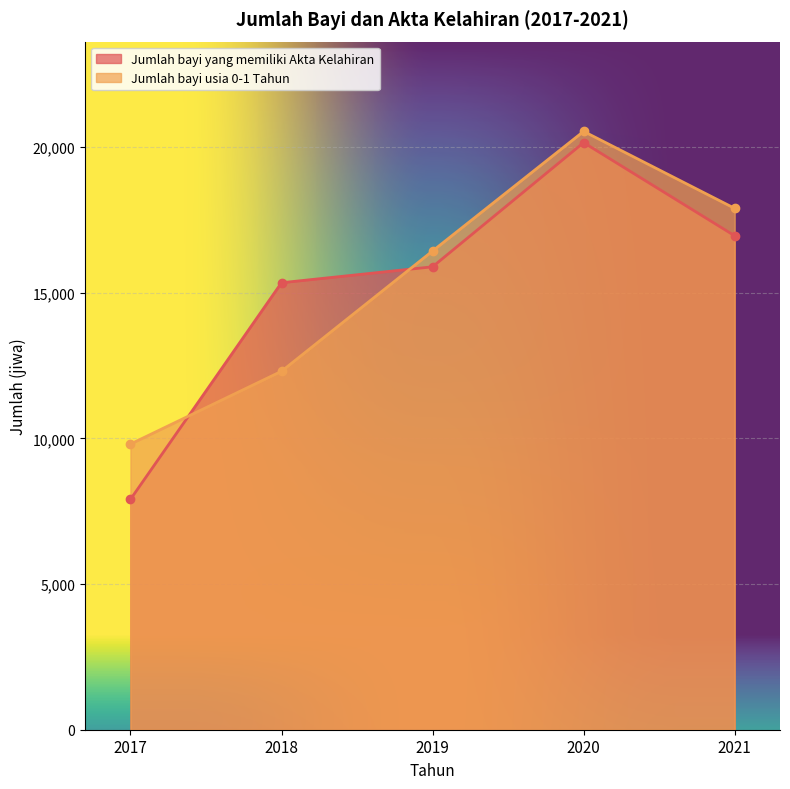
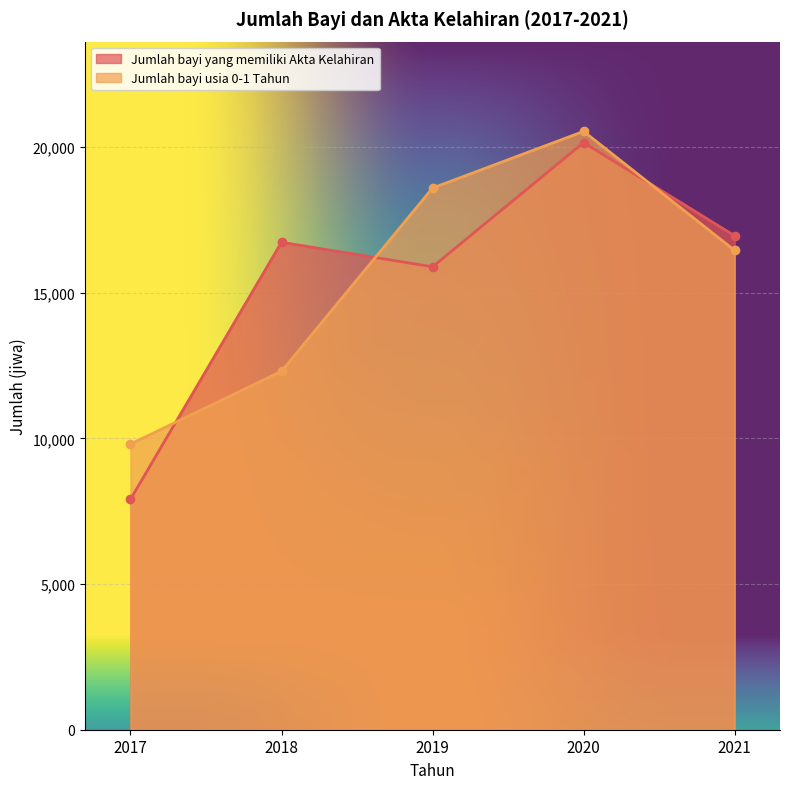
  {
    "Jumlah bayi yang memiliki Akta Kelahiran": {
      "2017": "7,900",
-     "2018": "15,300",
+     "2018": "16,700",
      "2019": "15,900",
      "2020": "20,100",
      "2021": "16,900"
    },
    "Jumlah bayi usia 0-1 Tahun": {
      "2017": "9,800",
      "2018": "12,300",
-     "2019": "16,400",
+     "2019": "18,600",
      "2020": "20,500",
-     "2021": "17,900"
+     "2021": "16,400"
    }
  }
